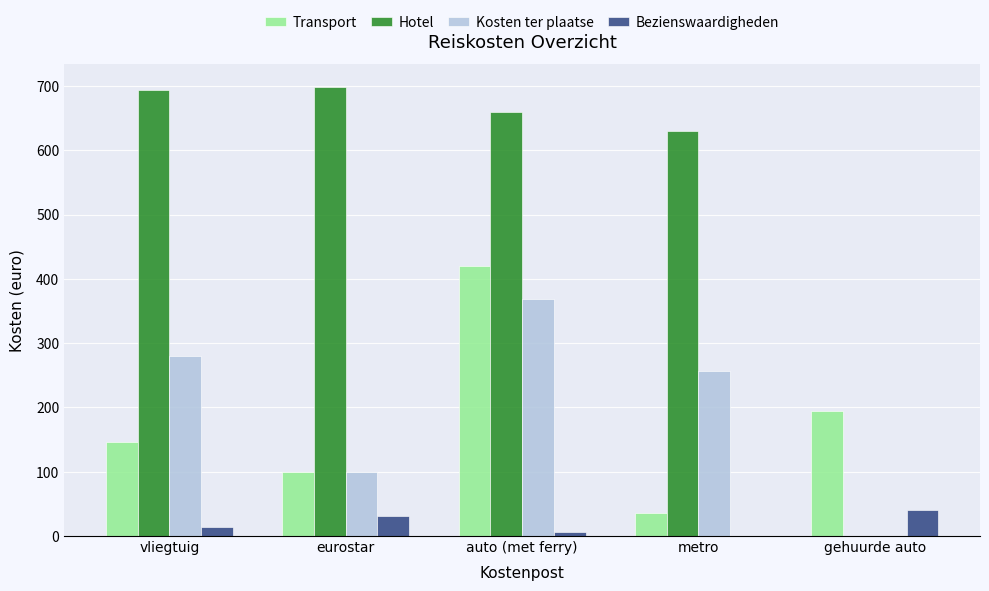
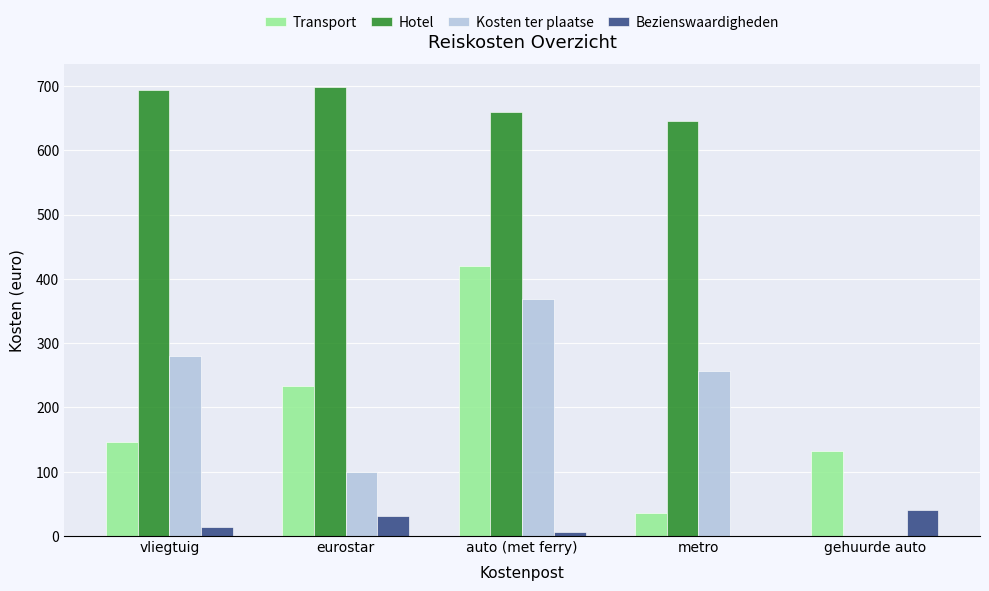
  {
    "Transport": {
      "vliegtuig": 150,
-     "eurostar": 100,
+     "eurostar": 230,
      "auto (met ferry)": 420,
      "metro": 40,
-     "gehuurde auto": 190
+     "gehuurde auto": 130
    },
    "Hotel": {
      "vliegtuig": 690,
      "eurostar": 700,
      "auto (met ferry)": 660,
-     "metro": 630,
+     "metro": 650,
      "gehuurde auto": 0
    },
    "Kosten ter plaatse": {
      "vliegtuig": 280,
      "eurostar": 100,
      "auto (met ferry)": 370,
      "metro": 260,
      "gehuurde auto": 0
    },
    "Bezienswaardigheden": {
      "vliegtuig": 10,
      "eurostar": 30,
      "auto (met ferry)": 10,
      "metro": 0,
      "gehuurde auto": 40
    }
  }
